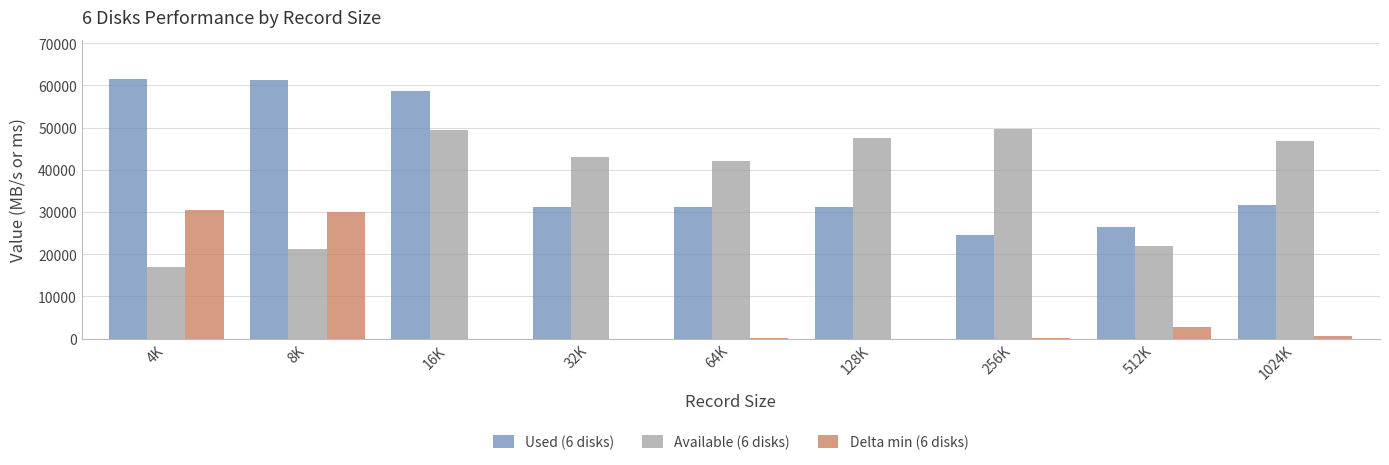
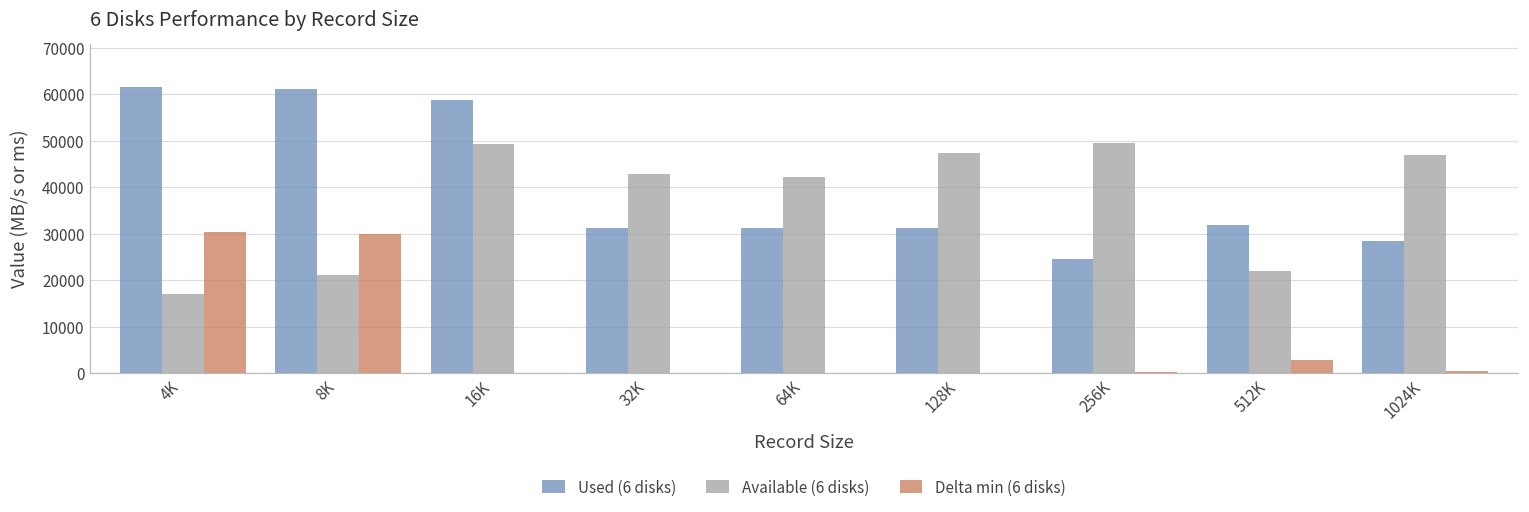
  {
    "Used (6 disks)": {
      "4K": 62000,
      "8K": 61000,
      "16K": 59000,
      "32K": 31000,
      "64K": 31000,
      "128K": 31000,
      "256K": 25000,
-     "512K": 26000,
-     "1024K": 32000
+     "512K": 32000,
+     "1024K": 28000
    },
    "Available (6 disks)": {
      "4K": 17000,
      "8K": 21000,
      "16K": 49000,
      "32K": 43000,
      "64K": 42000,
      "128K": 47000,
      "256K": 50000,
      "512K": 22000,
      "1024K": 47000
    },
    "Delta min (6 disks)": {
      "4K": 30000,
      "8K": 30000,
      "128K": 0,
      "512K": 3000
    }
  }
